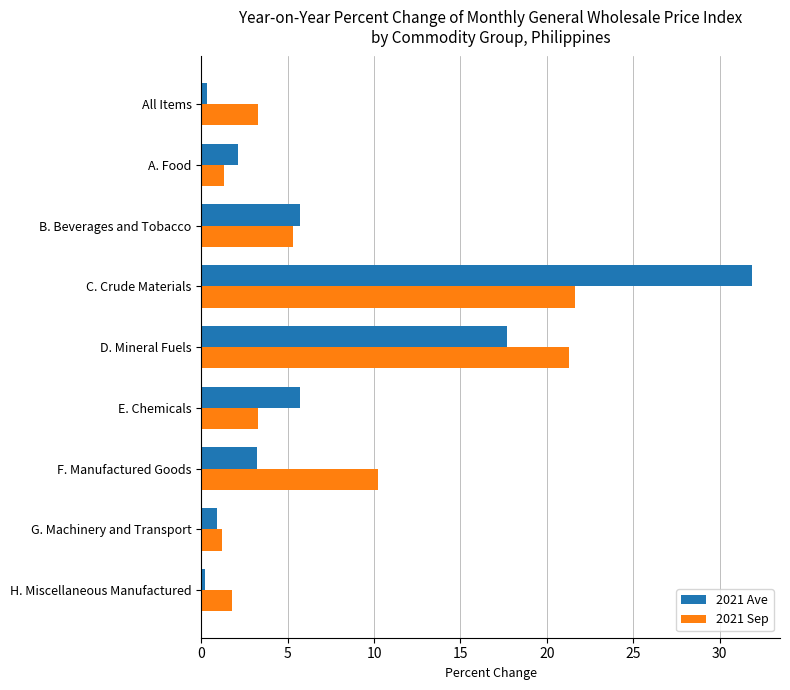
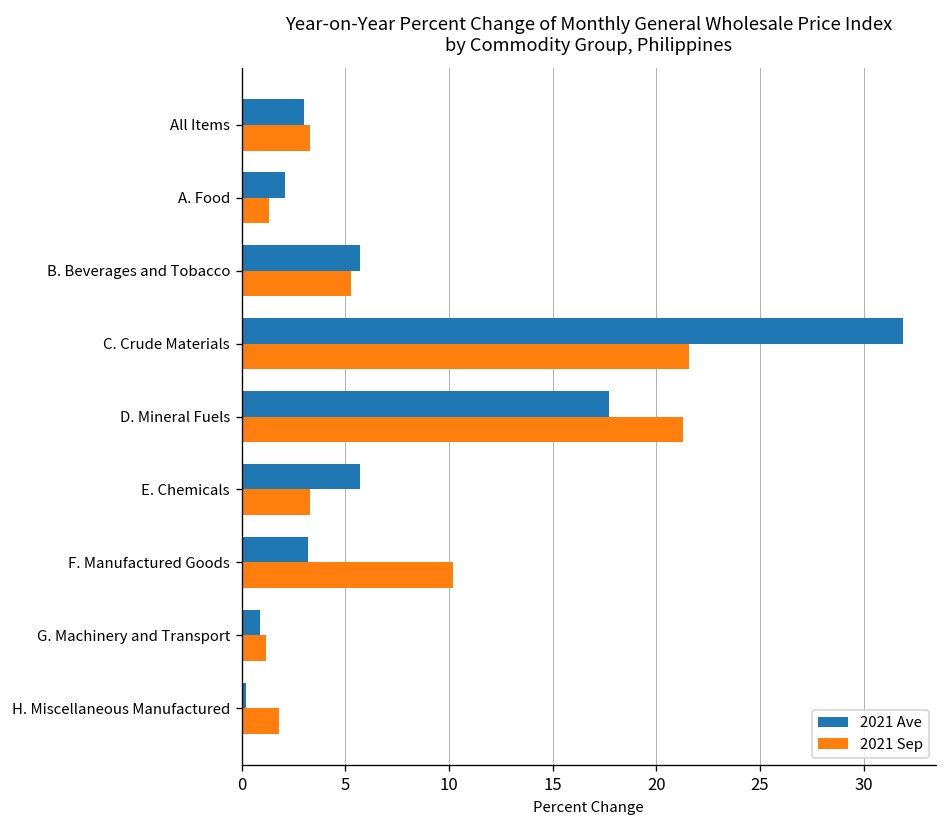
  {
    "2021 Ave": {
-     "All Items": 0.3,
+     "All Items": 3.0,
      "A. Food": 2.1,
      "B. Beverages and Tobacco": 5.7,
      "C. Crude Materials": 31.9,
      "D. Mineral Fuels": 17.7,
      "E. Chemicals": 5.7,
      "F. Manufactured Goods": 3.2,
      "G. Machinery and Transport": 0.9,
      "H. Miscellaneous Manufactured": 0.2
    },
    "2021 Sep": {
      "All Items": 3.3,
      "A. Food": 1.3,
      "B. Beverages and Tobacco": 5.3,
      "C. Crude Materials": 21.6,
      "D. Mineral Fuels": 21.3,
      "E. Chemicals": 3.3,
      "F. Manufactured Goods": 10.2,
      "G. Machinery and Transport": 1.2,
      "H. Miscellaneous Manufactured": 1.8
    }
  }
